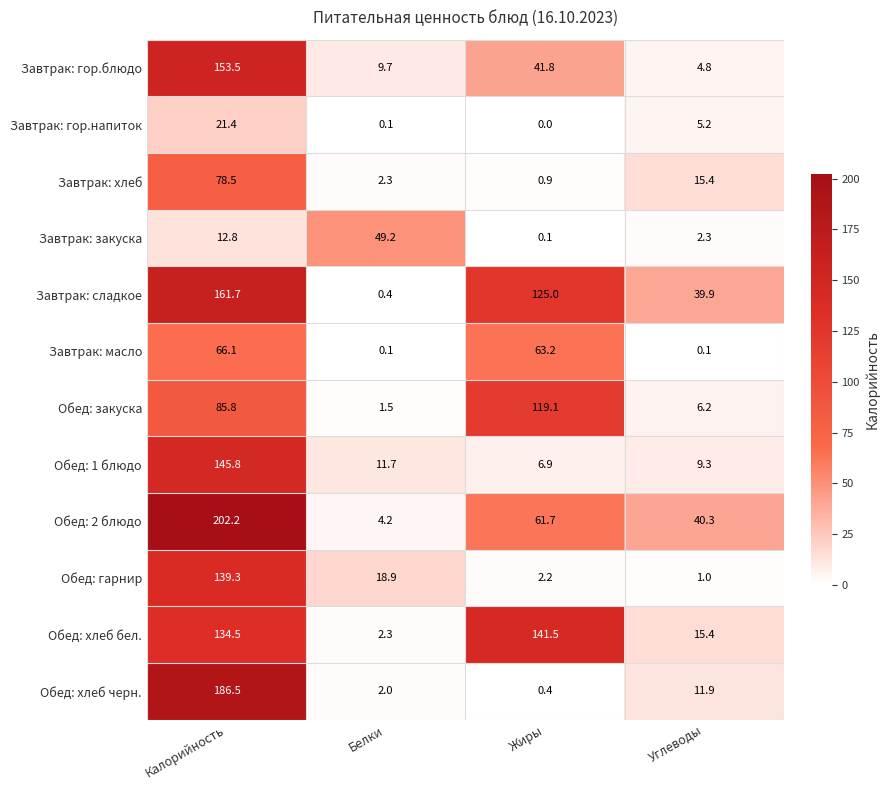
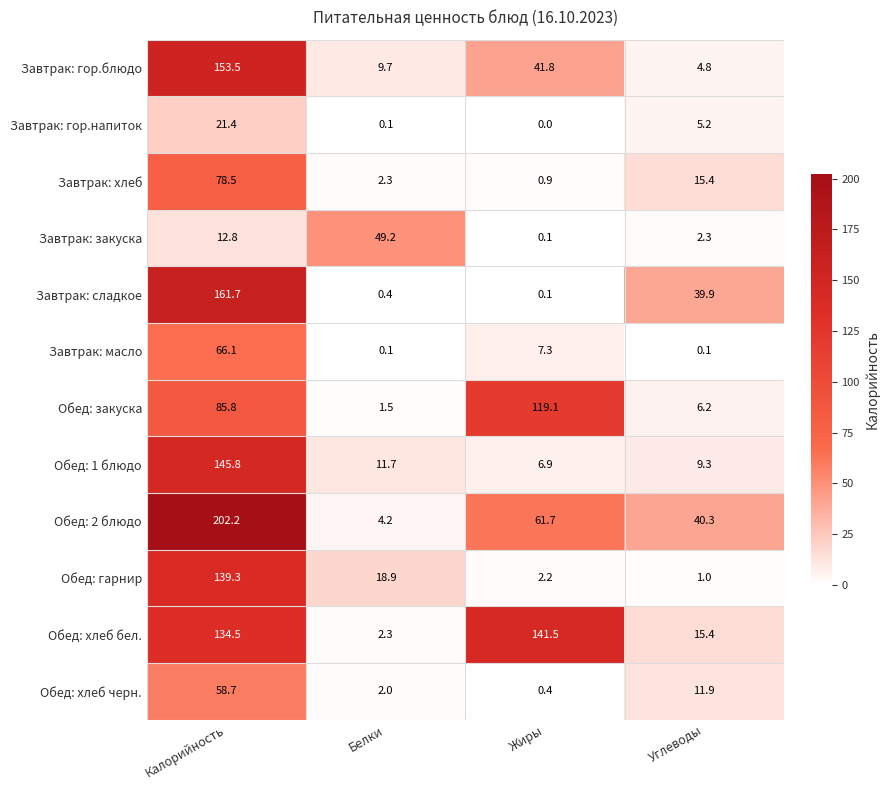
  {
    "Завтрак: гор.блюдо": {
      "Калорийность": 153.5,
      "Белки": 9.7,
      "Жиры": 41.8,
      "Углеводы": 4.8
    },
    "Завтрак: гор.напиток": {
      "Калорийность": 21.4,
      "Белки": 0.1,
      "Жиры": 0.0,
      "Углеводы": 5.2
    },
    "Завтрак: хлеб": {
      "Калорийность": 78.5,
      "Белки": 2.3,
      "Жиры": 0.9,
      "Углеводы": 15.4
    },
    "Завтрак: закуска": {
      "Калорийность": 12.8,
      "Белки": 49.2,
      "Жиры": 0.1,
      "Углеводы": 2.3
    },
    "Завтрак: сладкое": {
      "Калорийность": 161.7,
      "Белки": 0.4,
-     "Жиры": 125.0,
+     "Жиры": 0.1,
      "Углеводы": 39.9
    },
    "Завтрак: масло": {
      "Калорийность": 66.1,
      "Белки": 0.1,
-     "Жиры": 63.2,
+     "Жиры": 7.3,
      "Углеводы": 0.1
    },
    "Обед: закуска": {
      "Калорийность": 85.8,
      "Белки": 1.5,
      "Жиры": 119.1,
      "Углеводы": 6.2
    },
    "Обед: 1 блюдо": {
      "Калорийность": 145.8,
      "Белки": 11.7,
      "Жиры": 6.9,
      "Углеводы": 9.3
    },
    "Обед: 2 блюдо": {
      "Калорийность": 202.2,
      "Белки": 4.2,
      "Жиры": 61.7,
      "Углеводы": 40.3
    },
    "Обед: гарнир": {
      "Калорийность": 139.3,
      "Белки": 18.9,
      "Жиры": 2.2,
      "Углеводы": 1.0
    },
    "Обед: хлеб бел.": {
      "Калорийность": 134.5,
      "Белки": 2.3,
      "Жиры": 141.5,
      "Углеводы": 15.4
    },
    "Обед: хлеб черн.": {
-     "Калорийность": 186.5,
+     "Калорийность": 58.7,
      "Белки": 2.0,
      "Жиры": 0.4,
      "Углеводы": 11.9
    }
  }
